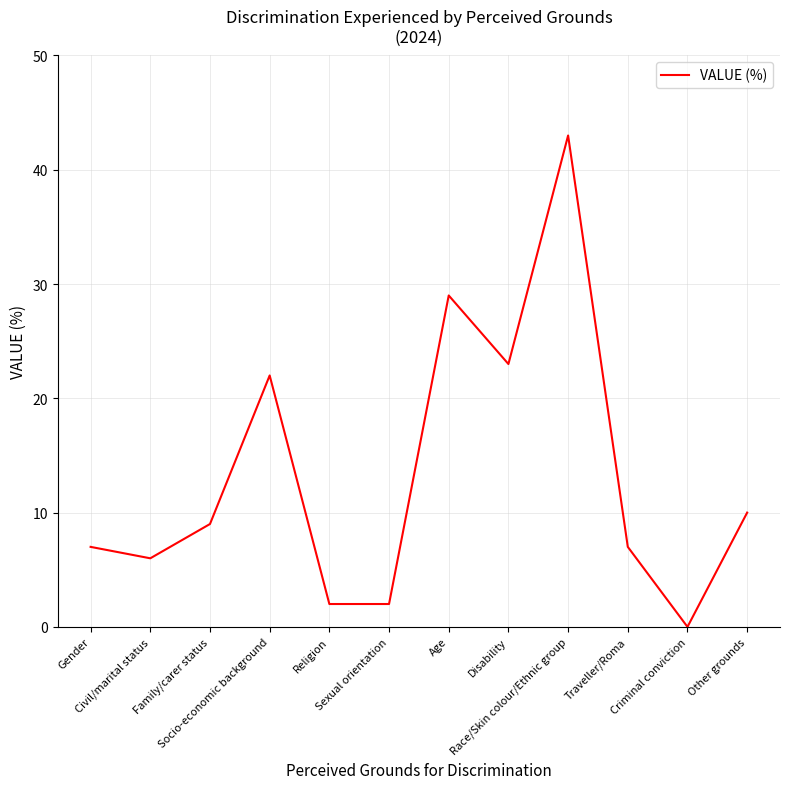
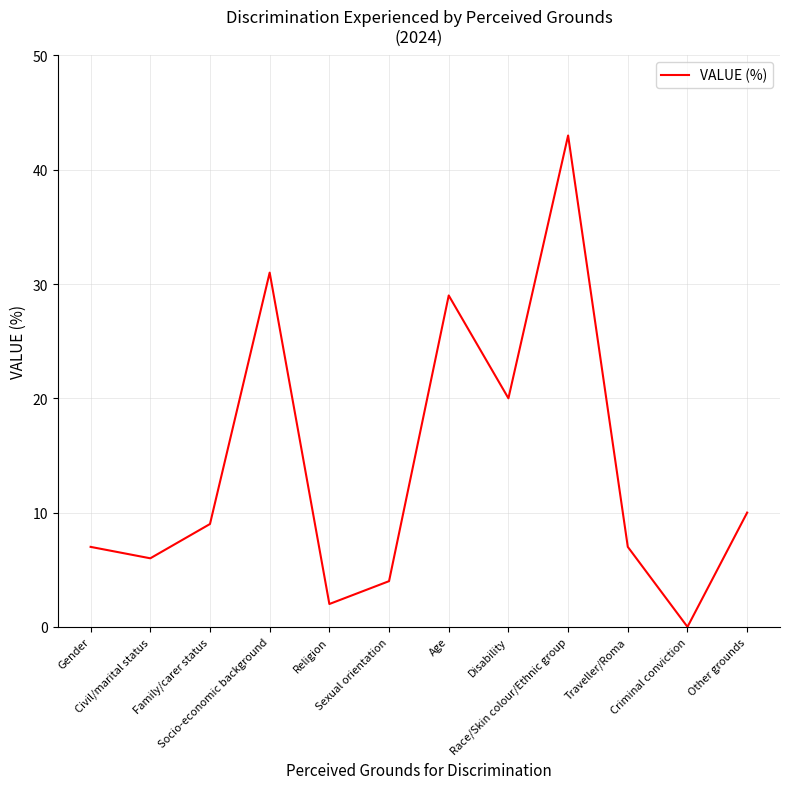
  {
    "Gender": 7,
    "Civil/marital status": 6,
    "Family/carer status": 9,
-   "Socio-economic background": 22,
+   "Socio-economic background": 31,
    "Religion": 2,
-   "Sexual orientation": 2,
+   "Sexual orientation": 4,
    "Age": 29,
-   "Disability": 23,
+   "Disability": 20,
    "Race/Skin colour/Ethnic group": 43,
    "Traveller/Roma": 7,
    "Criminal conviction": 0,
    "Other grounds": 10
  }
